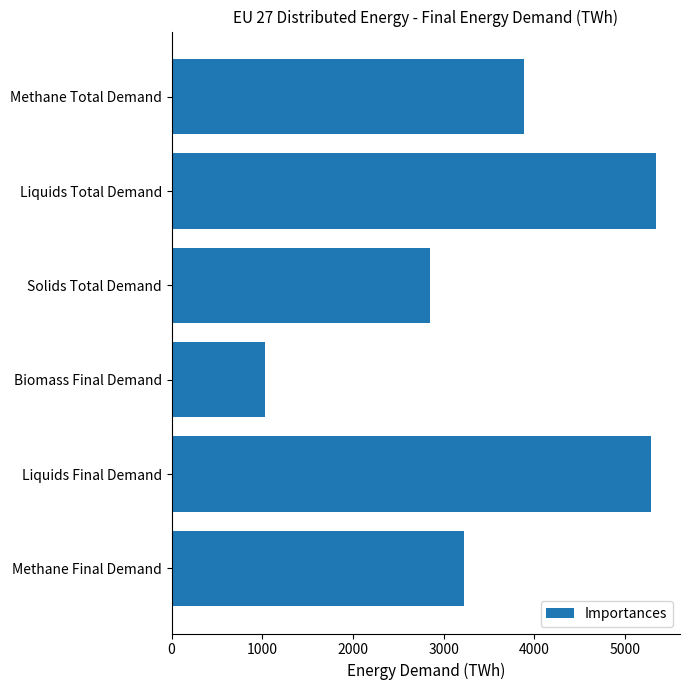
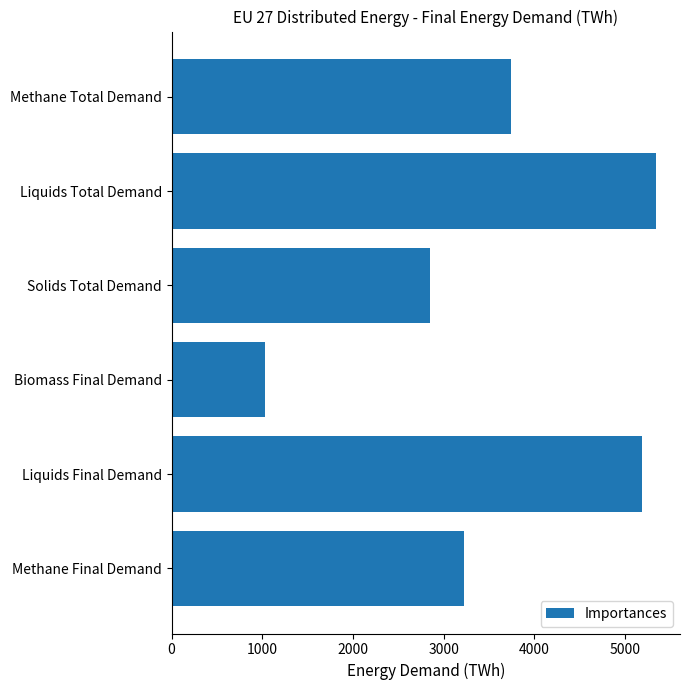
  {
-   "Methane Total Demand": 3900,
+   "Methane Total Demand": 3700,
    "Liquids Total Demand": 5300,
    "Solids Total Demand": 2800,
    "Biomass Final Demand": 1000,
-   "Liquids Final Demand": 5300,
+   "Liquids Final Demand": 5200,
    "Methane Final Demand": 3200
  }
